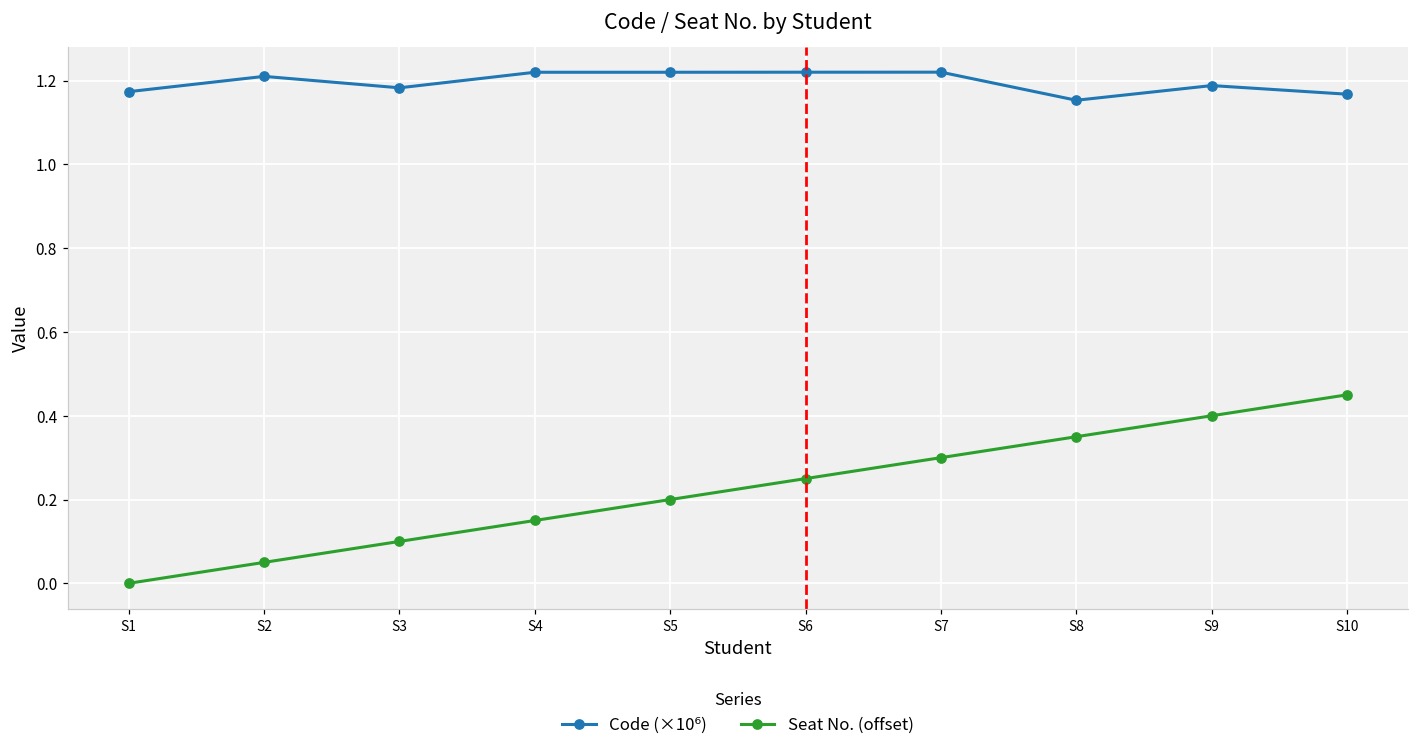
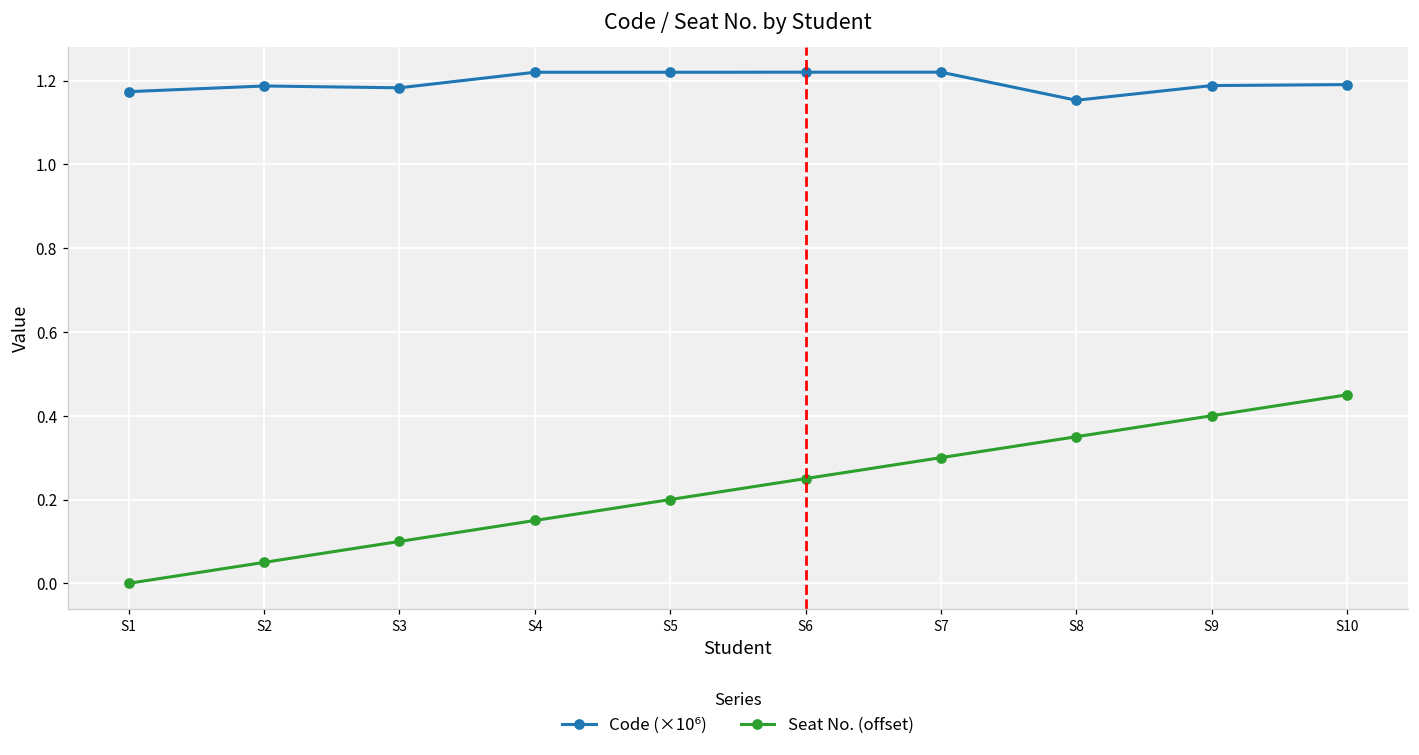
  {
    "Code (×10⁶)": {
      "S1": 1.17,
-     "S2": 1.21,
+     "S2": 1.19,
      "S3": 1.18,
      "S4": 1.22,
      "S5": 1.22,
      "S6": 1.22,
      "S7": 1.22,
      "S8": 1.15,
      "S9": 1.19,
-     "S10": 1.17
+     "S10": 1.19
    },
    "Seat No. (offset)": {
      "S1": 0.00,
      "S2": 0.05,
      "S3": 0.10,
      "S4": 0.15,
      "S5": 0.20,
      "S6": 0.25,
      "S7": 0.30,
      "S8": 0.35,
      "S9": 0.40,
      "S10": 0.45
    }
  }
